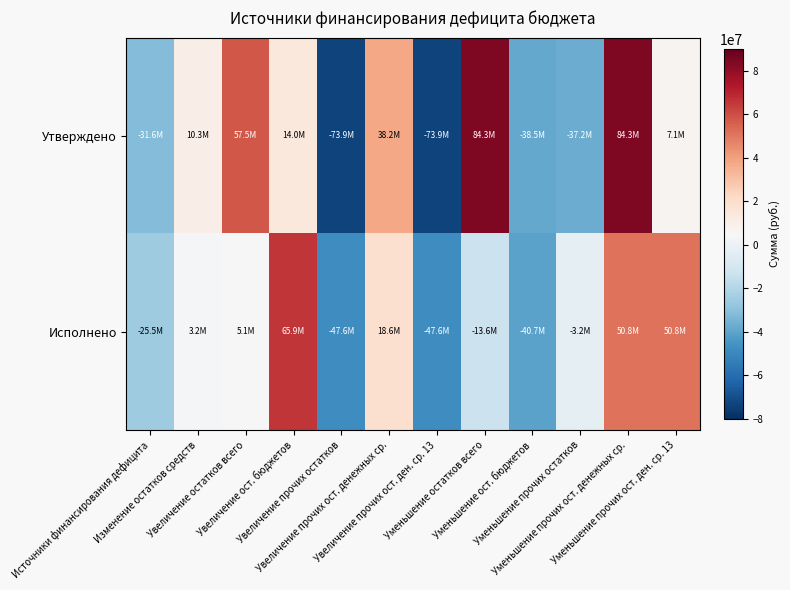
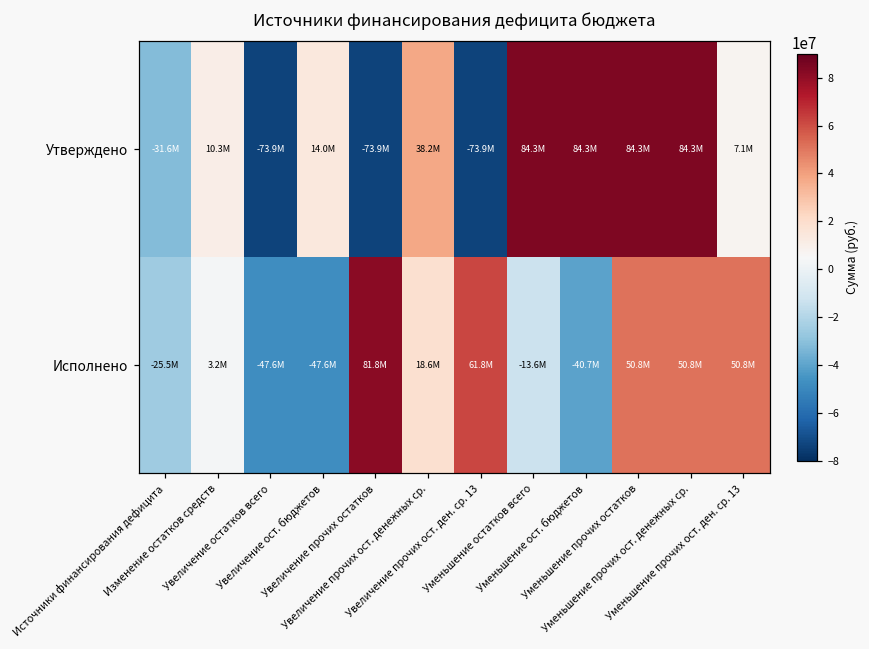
  {
    "Утверждено": {
      "Источники финансирования дефицита": "-31.6M",
      "Изменение остатков средств": "10.3M",
-     "Увеличение остатков всего": "57.5M",
+     "Увеличение остатков всего": "-73.9M",
      "Увеличение ост. бюджетов": "14.0M",
      "Увеличение прочих остатков": "-73.9M",
      "Увеличение прочих ост. денежных ср.": "38.2M",
      "Увеличение прочих ост. ден. ср. 13": "-73.9M",
      "Уменьшение остатков всего": "84.3M",
-     "Уменьшение ост. бюджетов": "-38.5M",
-     "Уменьшение прочих остатков": "-37.2M",
+     "Уменьшение ост. бюджетов": "84.3M",
+     "Уменьшение прочих остатков": "84.3M",
      "Уменьшение прочих ост. денежных ср.": "84.3M",
      "Уменьшение прочих ост. ден. ср. 13": "7.1M"
    },
    "Исполнено": {
      "Источники финансирования дефицита": "-25.5M",
      "Изменение остатков средств": "3.2M",
-     "Увеличение остатков всего": "5.1M",
-     "Увеличение ост. бюджетов": "65.9M",
-     "Увеличение прочих остатков": "-47.6M",
+     "Увеличение остатков всего": "-47.6M",
+     "Увеличение ост. бюджетов": "-47.6M",
+     "Увеличение прочих остатков": "81.8M",
      "Увеличение прочих ост. денежных ср.": "18.6M",
-     "Увеличение прочих ост. ден. ср. 13": "-47.6M",
+     "Увеличение прочих ост. ден. ср. 13": "61.8M",
      "Уменьшение остатков всего": "-13.6M",
      "Уменьшение ост. бюджетов": "-40.7M",
-     "Уменьшение прочих остатков": "-3.2M",
+     "Уменьшение прочих остатков": "50.8M",
      "Уменьшение прочих ост. денежных ср.": "50.8M",
      "Уменьшение прочих ост. ден. ср. 13": "50.8M"
    }
  }
